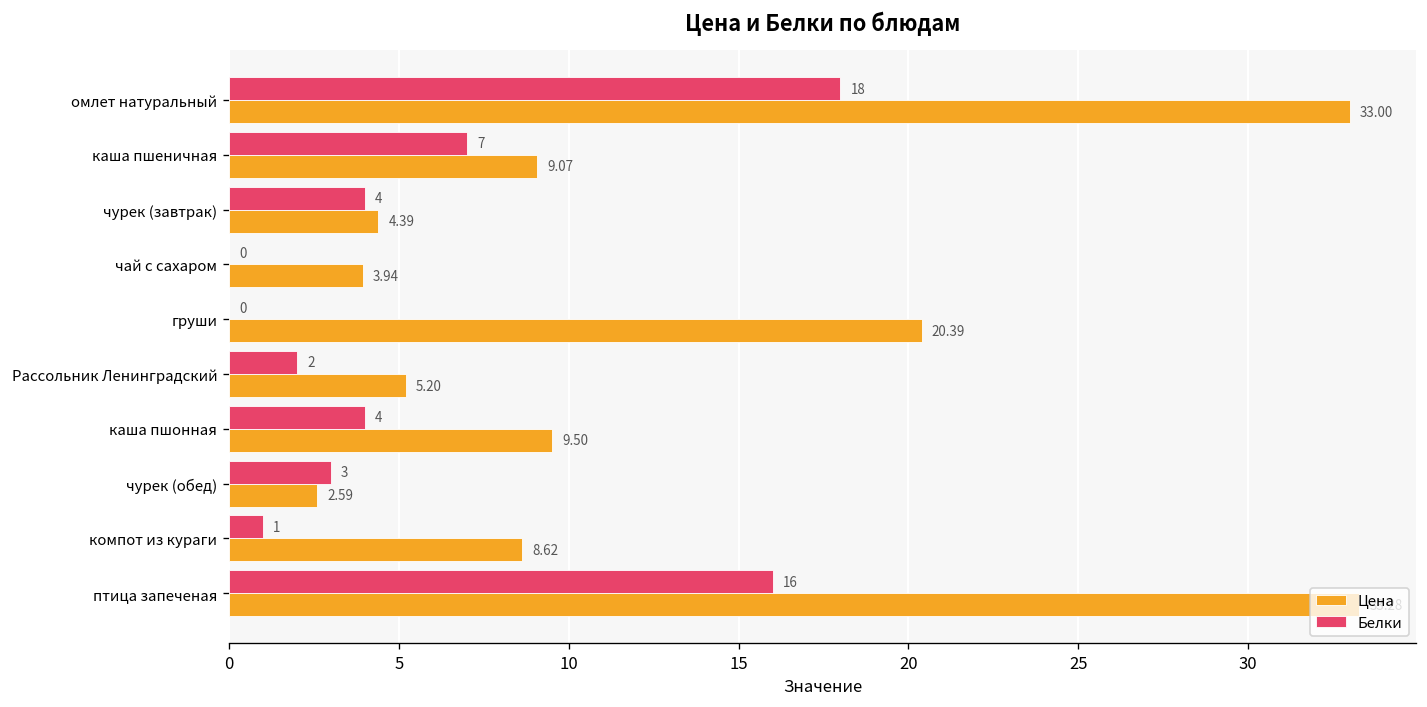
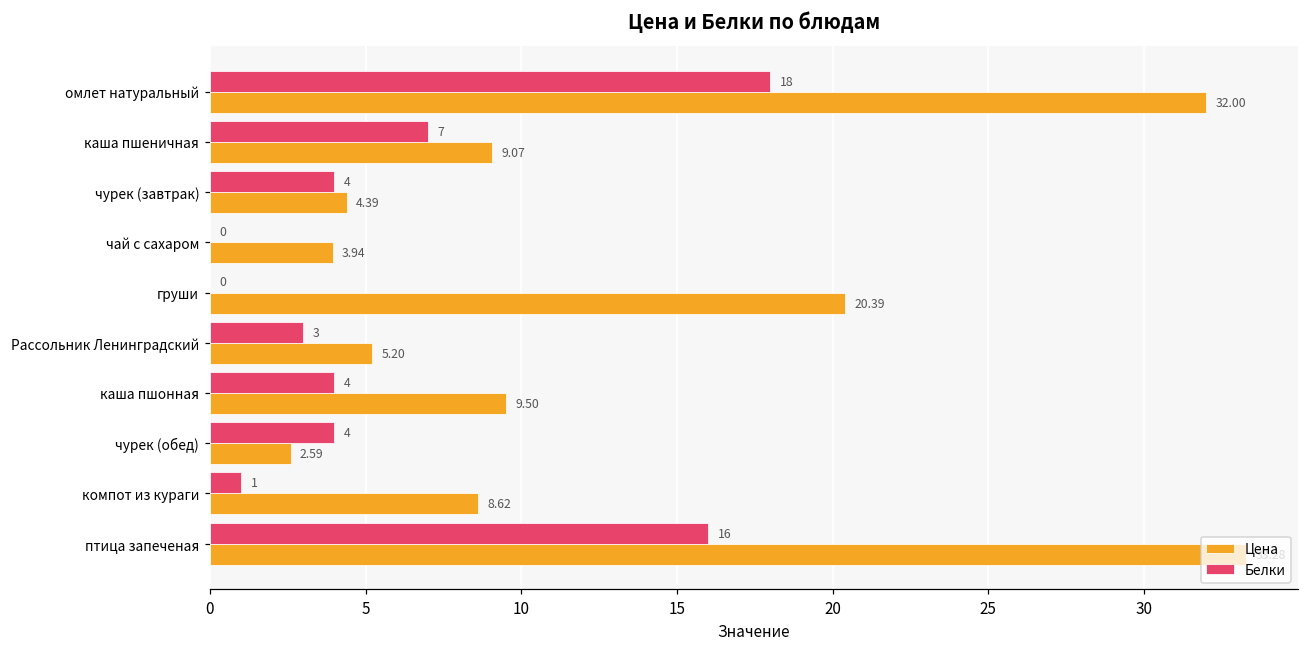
  {
    "Цена": {
-     "омлет натуральный": 33.00,
+     "омлет натуральный": 32.00,
      "каша пшеничная": 9.07,
      "чурек (завтрак)": 4.39,
      "чай с сахаром": 3.94,
      "груши": 20.39,
      "Рассольник Ленинградский": 5.20,
      "каша пшонная": 9.50,
      "чурек (обед)": 2.59,
      "компот из кураги": 8.62
    },
    "Белки": {
      "омлет натуральный": 18,
      "каша пшеничная": 7,
      "чурек (завтрак)": 4,
      "чай с сахаром": 0,
      "груши": 0,
-     "Рассольник Ленинградский": 2,
+     "Рассольник Ленинградский": 3,
      "каша пшонная": 4,
-     "чурек (обед)": 3,
+     "чурек (обед)": 4,
      "компот из кураги": 1,
      "птица запеченая": 16
    }
  }
